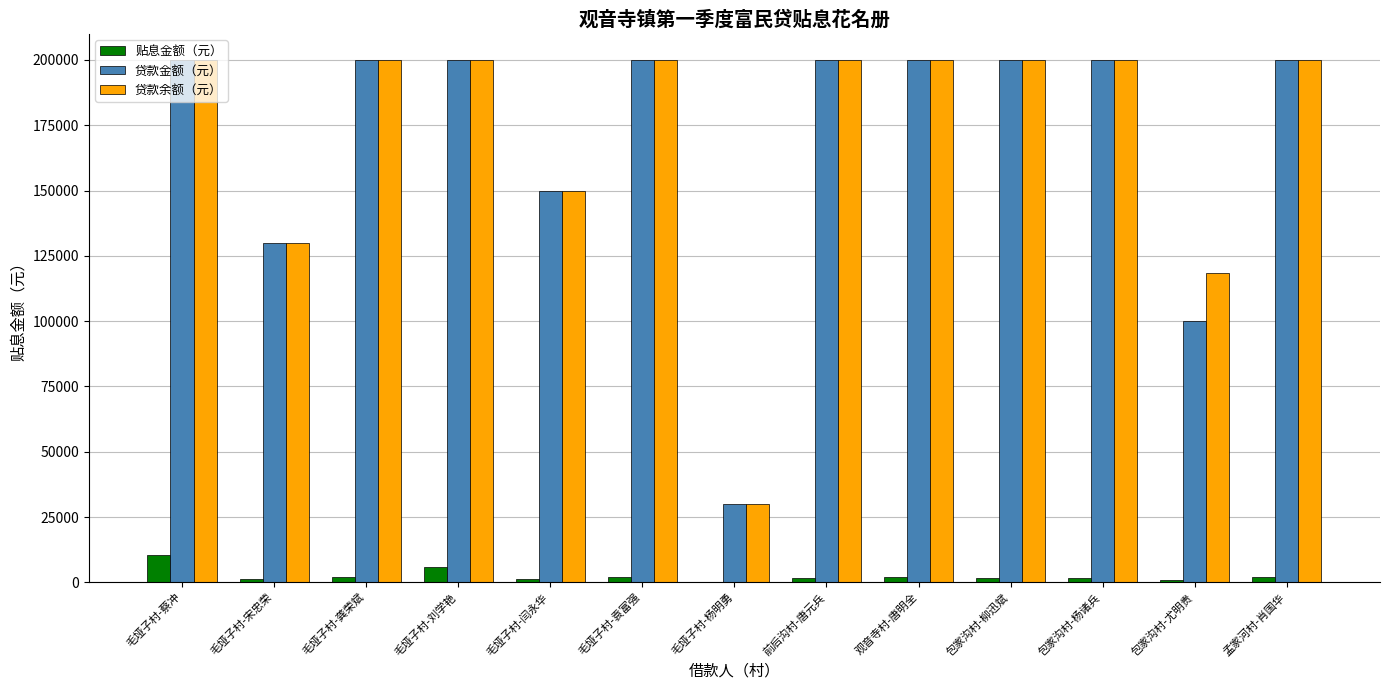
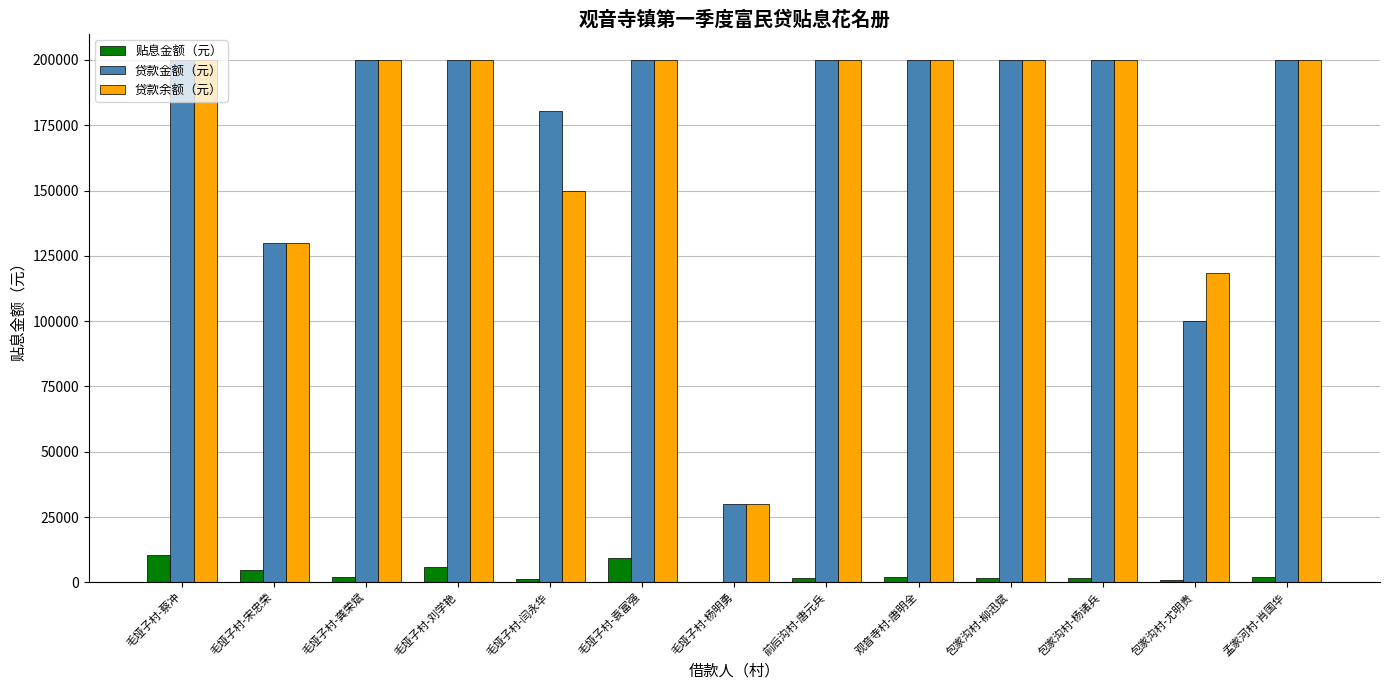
  {
    "贴息金额（元）": {
      "毛垭子村-蔡冲": 11000,
-     "毛垭子村-宋忠荣": 1000,
+     "毛垭子村-宋忠荣": 5000,
      "毛垭子村-龚荣斌": 2000,
      "毛垭子村-刘学艳": 6000,
      "毛垭子村-闫永华": 1000,
-     "毛垭子村-袁富强": 2000,
+     "毛垭子村-袁富强": 9000,
      "前后沟村-唐元兵": 2000,
      "观音寺村-唐明全": 2000,
      "包家沟村-柳迅斌": 2000,
      "包家沟村-杨诸兵": 2000,
      "孟家河村-肖国华": 2000
    },
    "贷款金额（元）": {
      "毛垭子村-宋忠荣": 130000,
      "毛垭子村-龚荣斌": 200000,
      "毛垭子村-刘学艳": 200000,
-     "毛垭子村-闫永华": 150000,
+     "毛垭子村-闫永华": 180000,
      "毛垭子村-袁富强": 200000,
      "毛垭子村-杨明勇": 30000,
      "前后沟村-唐元兵": 200000,
      "观音寺村-唐明全": 200000,
      "包家沟村-柳迅斌": 200000,
      "包家沟村-杨诸兵": 200000,
      "包家沟村-尤明贵": 100000,
      "孟家河村-肖国华": 200000
    },
    "贷款余额（元）": {
      "毛垭子村-宋忠荣": 130000,
      "毛垭子村-龚荣斌": 200000,
      "毛垭子村-刘学艳": 200000,
      "毛垭子村-闫永华": 150000,
      "毛垭子村-袁富强": 200000,
      "毛垭子村-杨明勇": 30000,
      "前后沟村-唐元兵": 200000,
      "观音寺村-唐明全": 200000,
      "包家沟村-柳迅斌": 200000,
      "包家沟村-杨诸兵": 200000,
      "包家沟村-尤明贵": 118000,
      "孟家河村-肖国华": 200000
    }
  }
